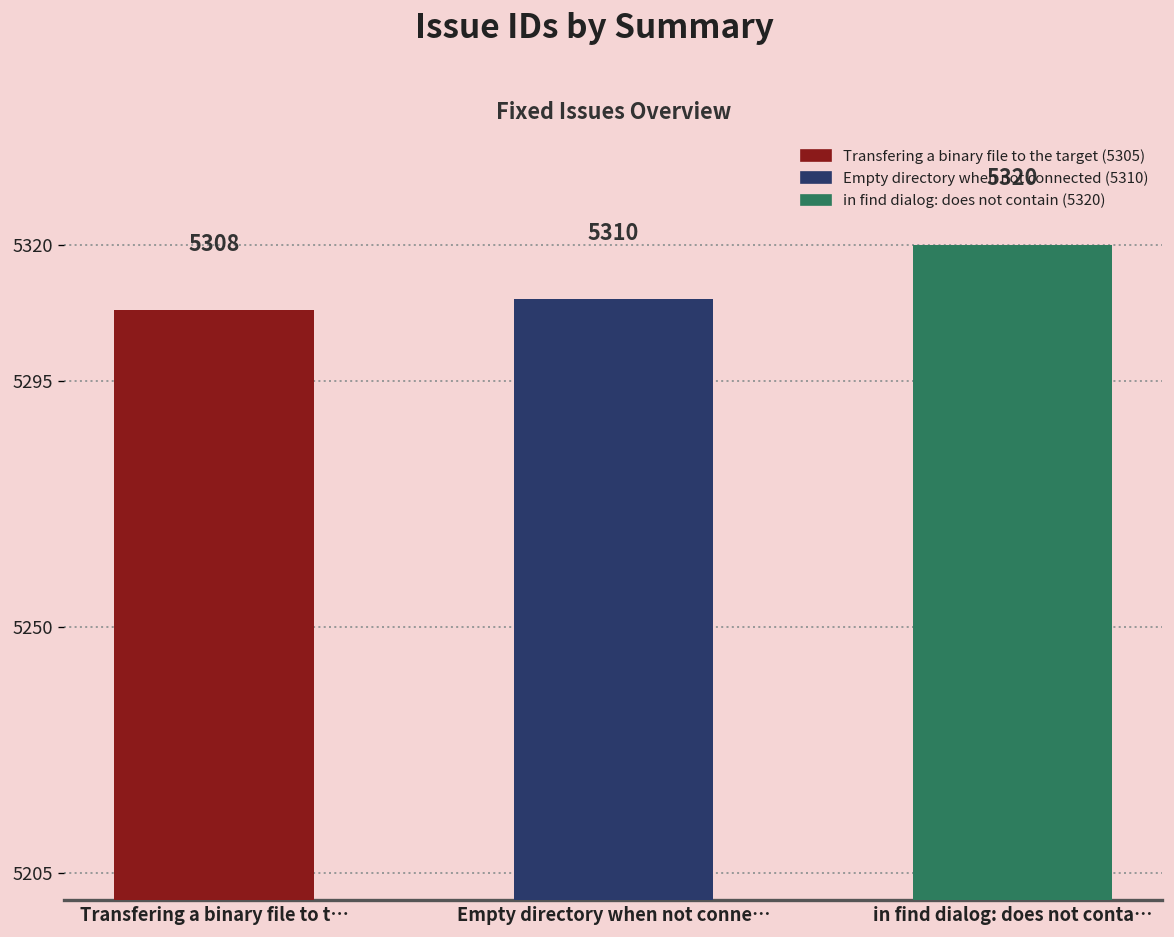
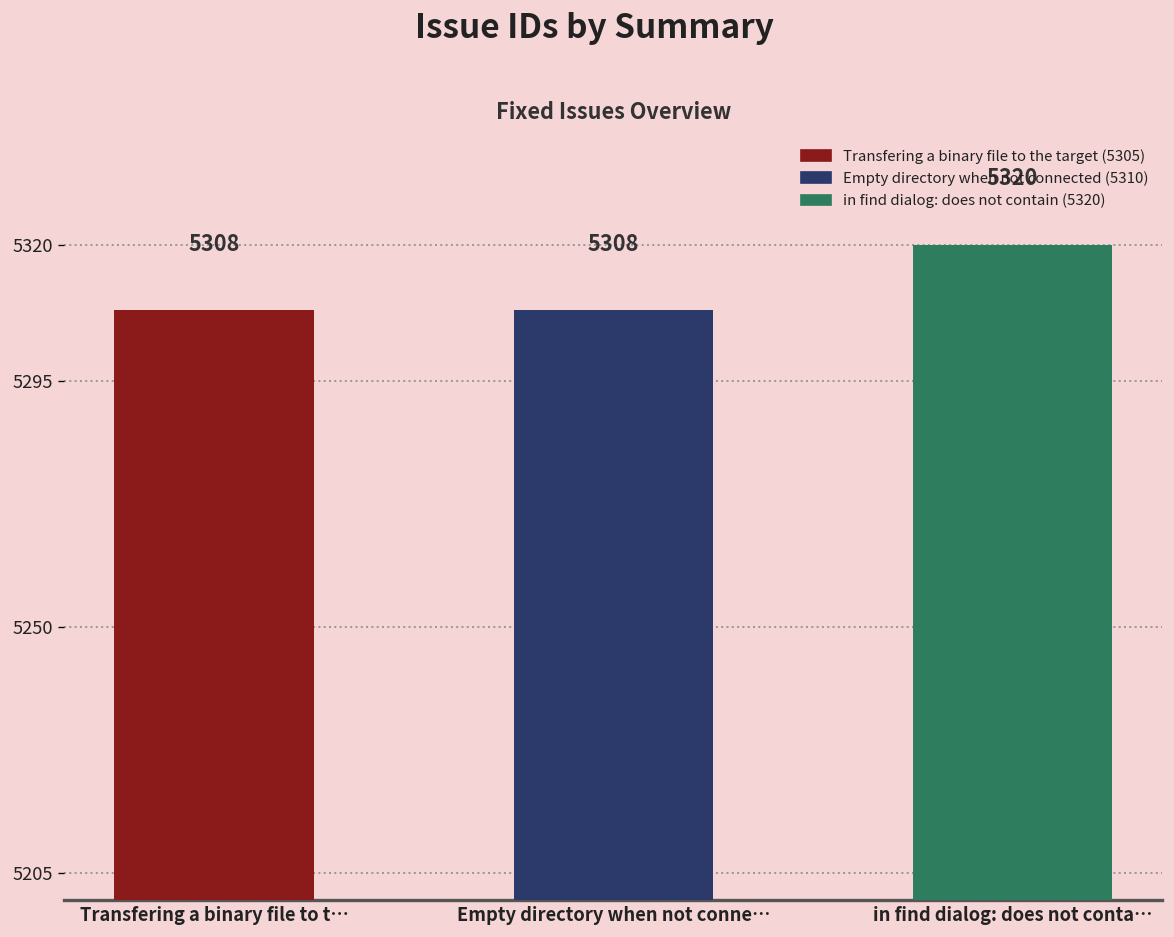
  {
-   "Empty directory when not conne…": 5310
+   "Empty directory when not conne…": 5308
  }
